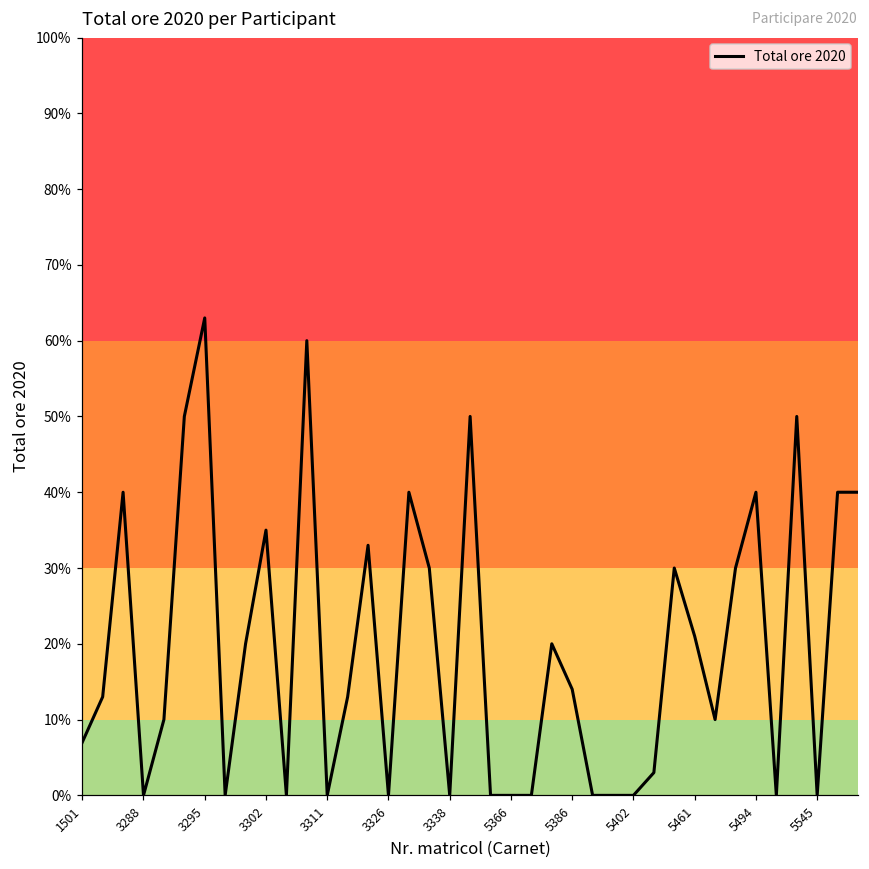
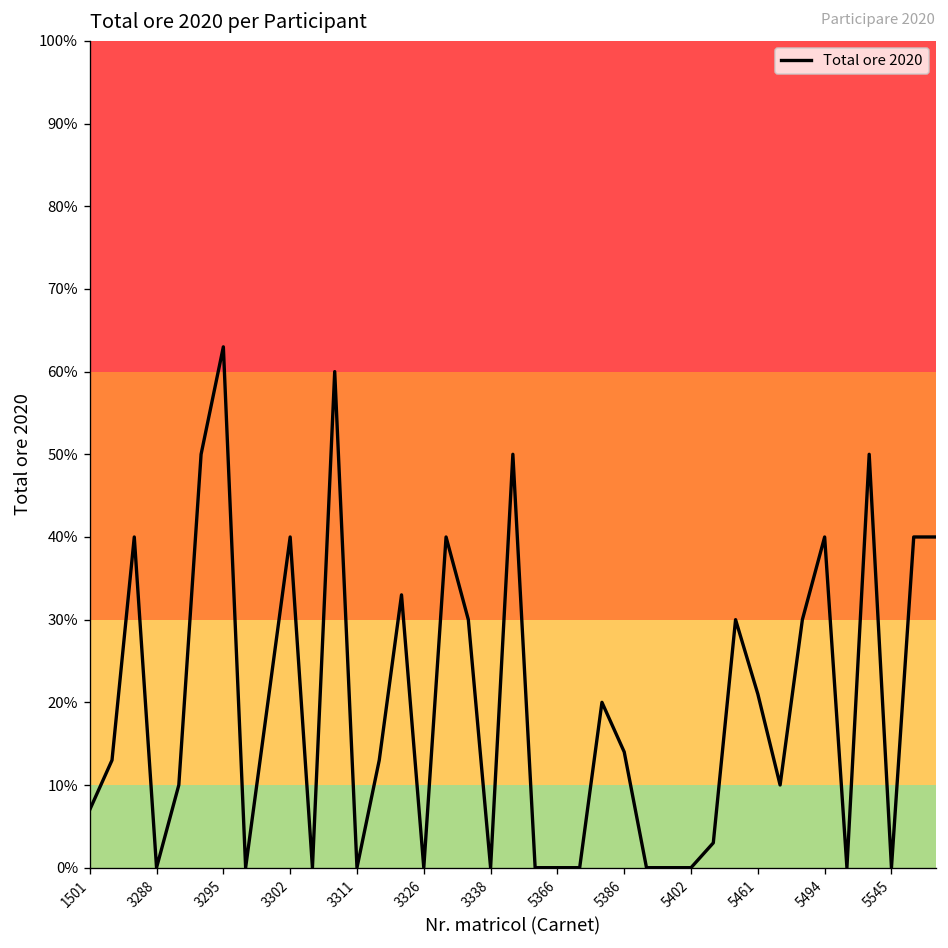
  {
    "1501": "7%",
    "3288": "0%",
    "3295": "63%",
-   "3302": "35%",
+   "3302": "40%",
    "3311": "0%",
    "3326": "0%",
    "3338": "0%",
    "5366": "0%",
    "5386": "14%",
    "5402": "0%",
    "5461": "21%",
    "5494": "40%",
    "5545": "0%"
  }
